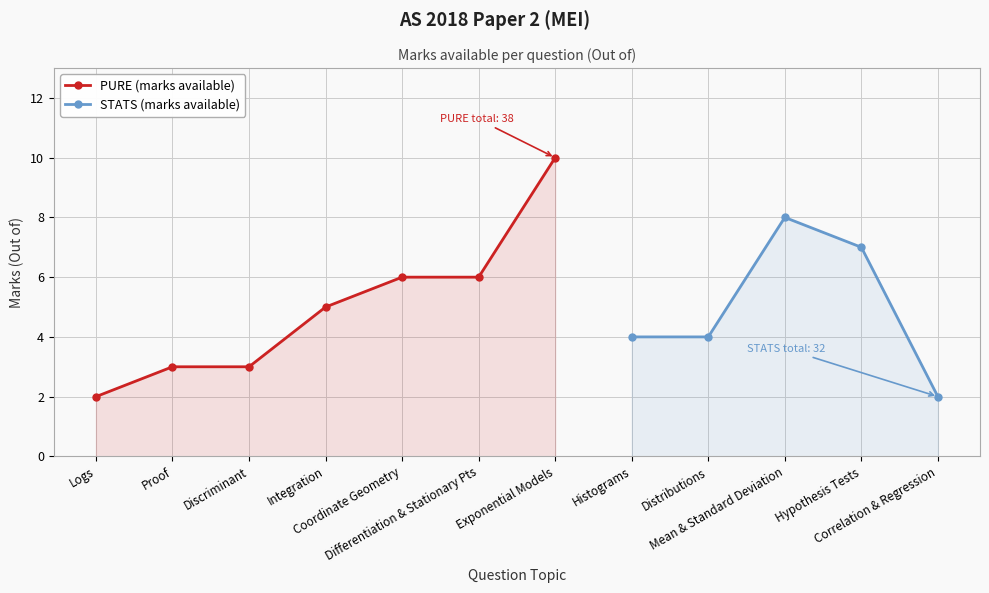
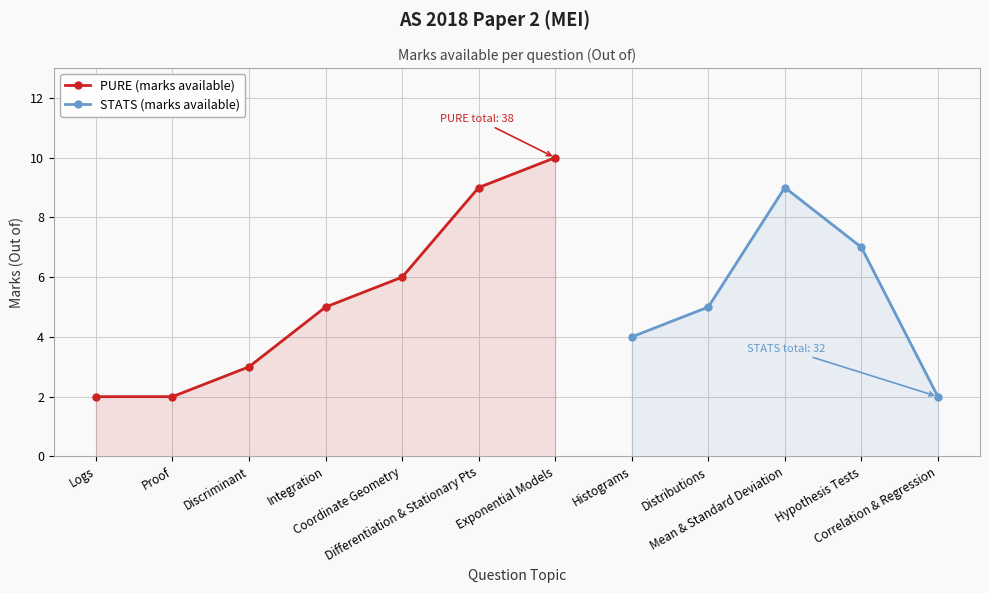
  {
    "PURE (marks available)": {
      "Logs": 2,
-     "Proof": 3,
+     "Proof": 2,
      "Discriminant": 3,
      "Integration": 5,
      "Coordinate Geometry": 6,
-     "Differentiation & Stationary Pts": 6
+     "Differentiation & Stationary Pts": 9
    },
    "STATS (marks available)": {
      "Histograms": 4,
-     "Distributions": 4,
-     "Mean & Standard Deviation": 8,
+     "Distributions": 5,
+     "Mean & Standard Deviation": 9,
      "Hypothesis Tests": 7
    }
  }
